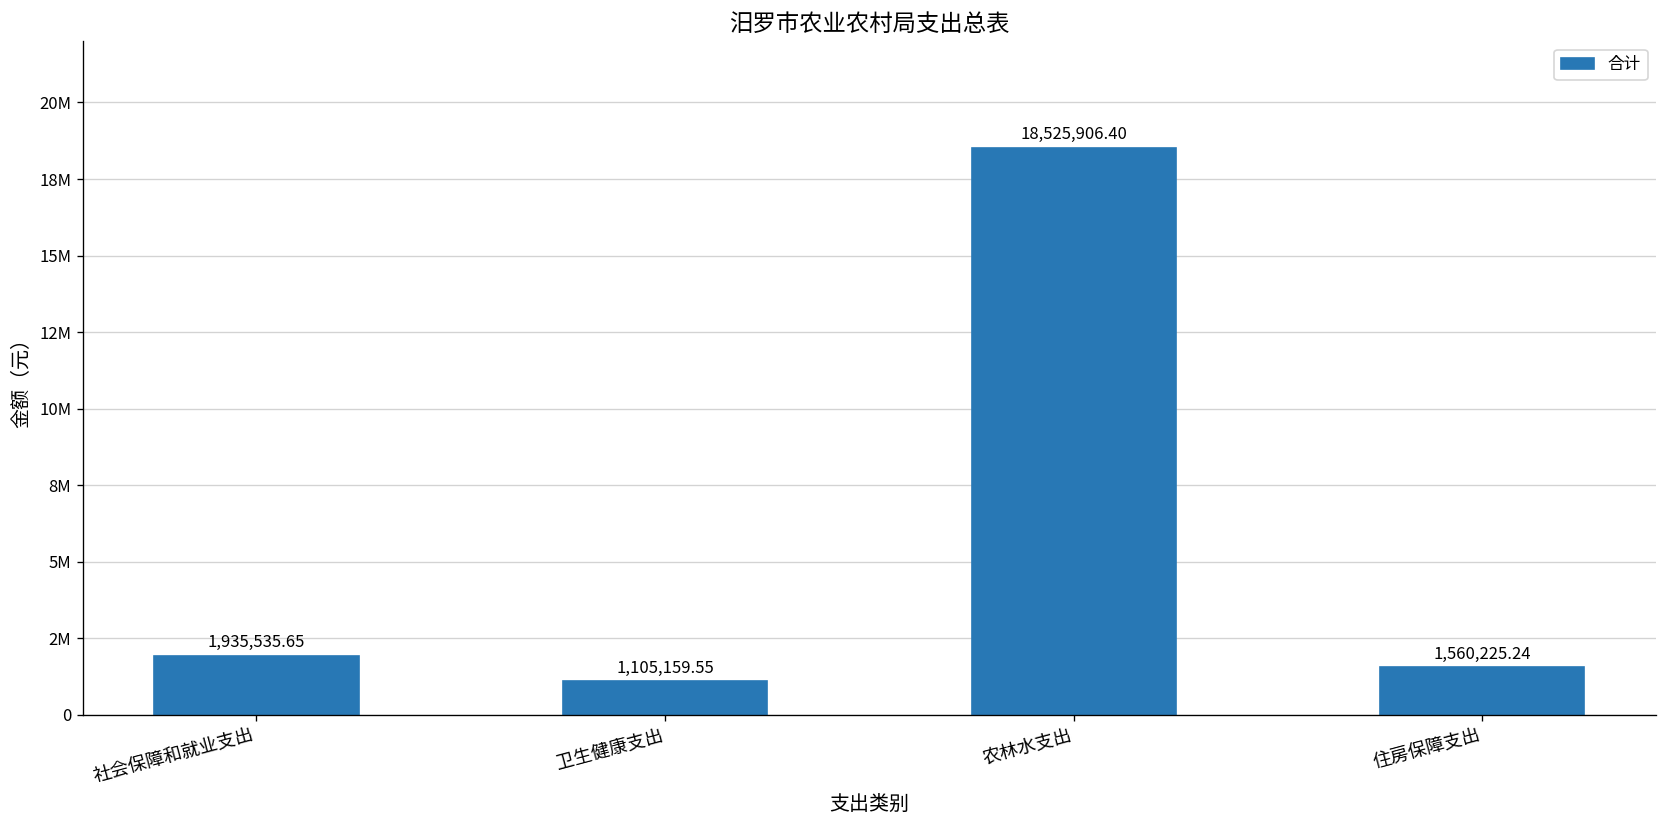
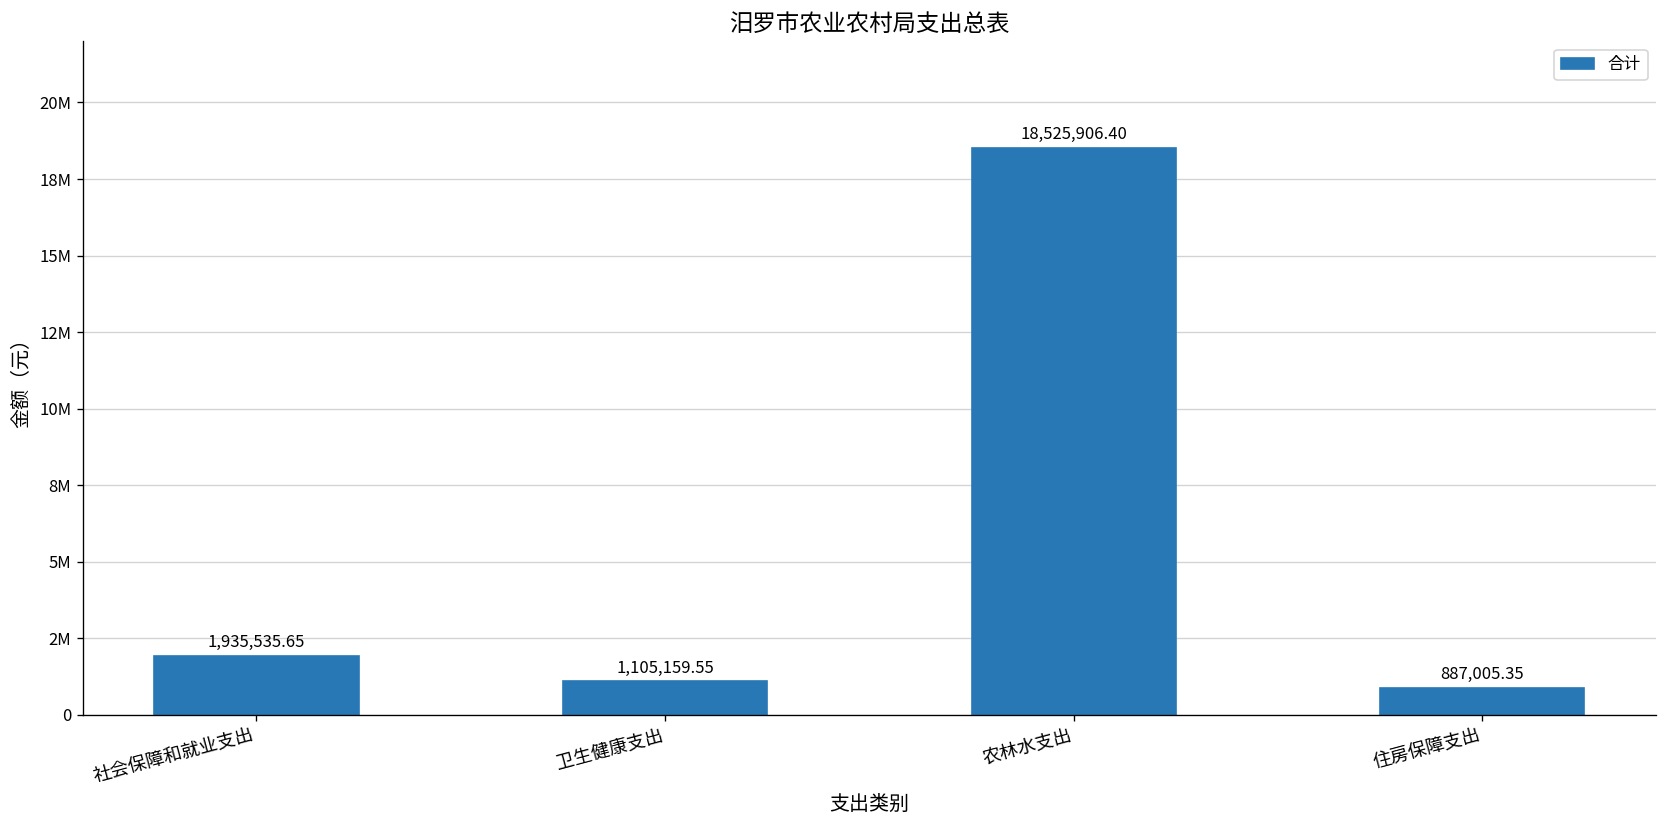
  {
    "社会保障和就业支出": "1,935,535.65",
    "卫生健康支出": "1,105,159.55",
    "农林水支出": "18,525,906.40",
-   "住房保障支出": "1,560,225.24"
+   "住房保障支出": "887,005.35"
  }
